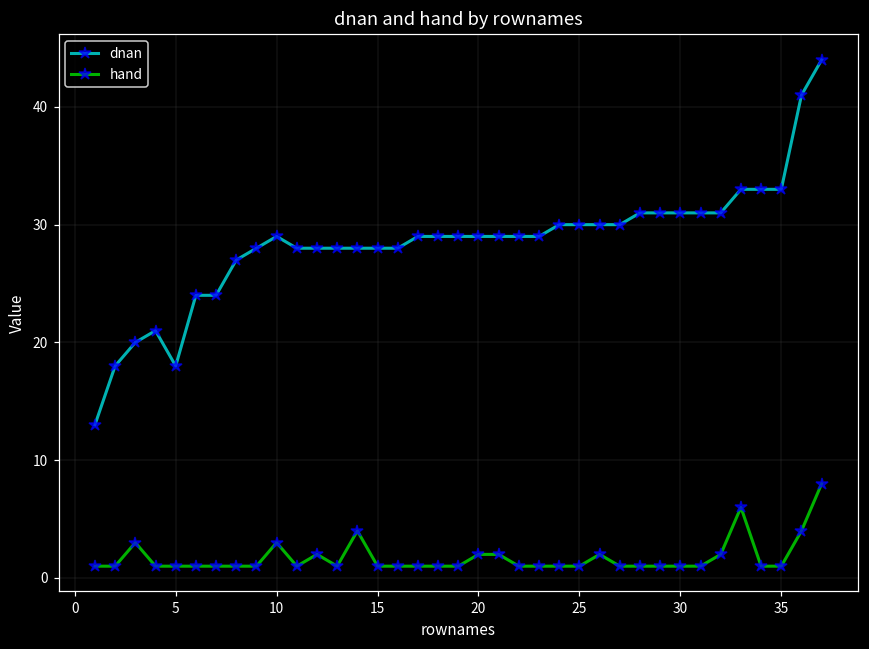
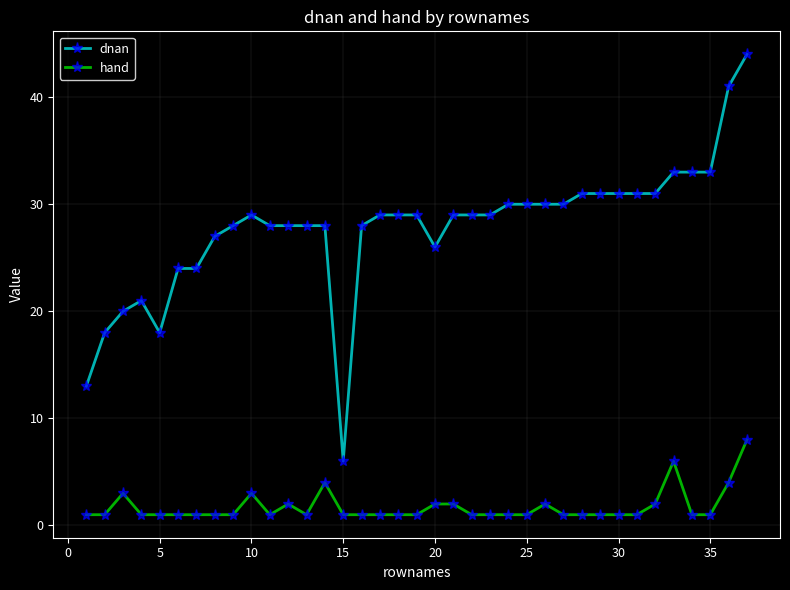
  {
    "dnan": {
      "5": 18,
      "10": 29,
-     "15": 28,
-     "20": 29,
+     "15": 6,
+     "20": 26,
      "25": 30,
      "30": 31,
      "35": 33
    },
    "hand": {
      "5": 1,
      "10": 3,
      "15": 1,
      "20": 2,
      "25": 1,
      "30": 1,
      "35": 1
    }
  }
